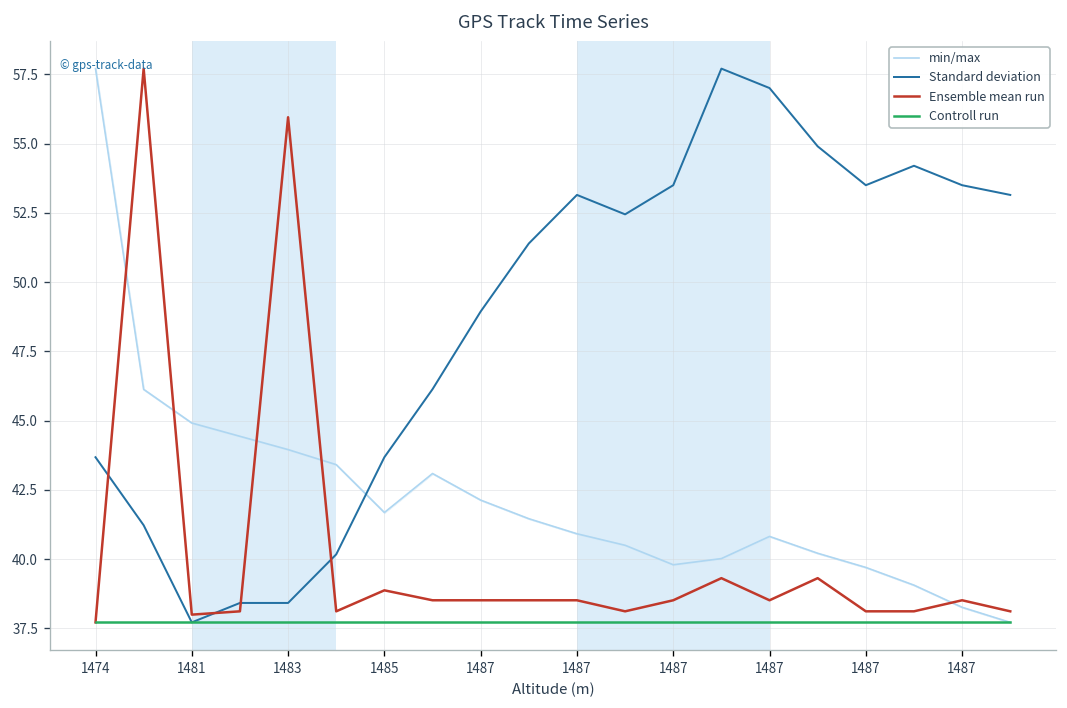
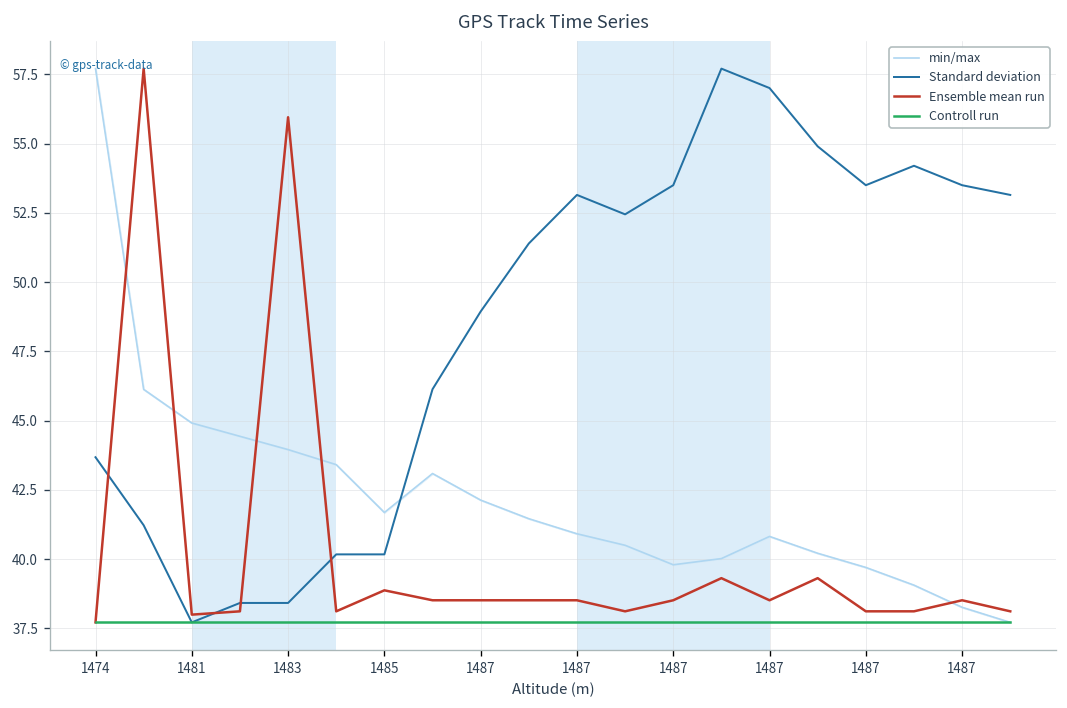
  {
    "min/max": {
      "1474": 57.7,
      "1485": 41.7
    },
    "Standard deviation": {
      "1474": 43.7,
-     "1485": 43.7
+     "1485": 40.2
    },
    "Ensemble mean run": {
      "1485": 38.9
    },
    "Controll run": {
      "1485": 37.7
    }
  }
